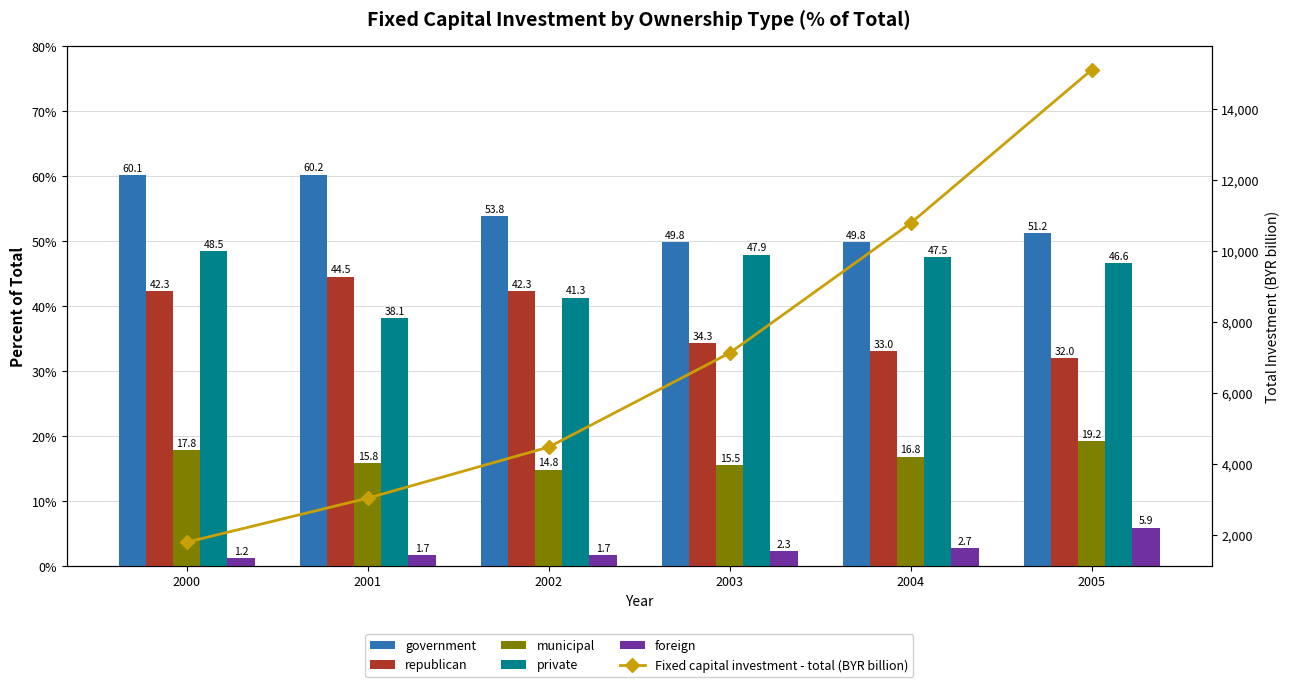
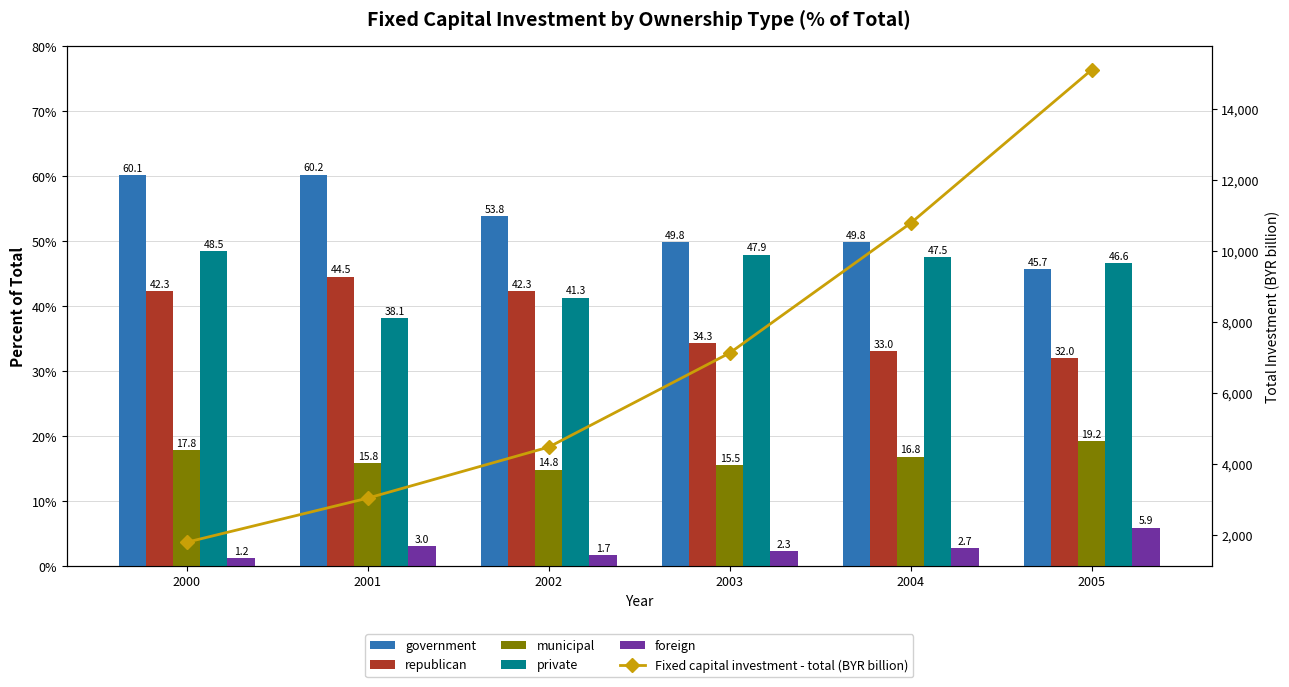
  {
    "government": {
      "2000": 60.1,
      "2001": 60.2,
      "2002": 53.8,
      "2003": 49.8,
      "2004": 49.8,
-     "2005": 51.2
+     "2005": 45.7
    },
    "republican": {
      "2000": 42.3,
      "2001": 44.5,
      "2002": 42.3,
      "2003": 34.3,
      "2004": 33.0,
      "2005": 32.0
    },
    "municipal": {
      "2000": 17.8,
      "2001": 15.8,
      "2002": 14.8,
      "2003": 15.5,
      "2004": 16.8,
      "2005": 19.2
    },
    "private": {
      "2000": 48.5,
      "2001": 38.1,
      "2002": 41.3,
      "2003": 47.9,
      "2004": 47.5,
      "2005": 46.6
    },
    "foreign": {
      "2000": 1.2,
-     "2001": 1.7,
+     "2001": 3.0,
      "2002": 1.7,
      "2003": 2.3,
      "2004": 2.7,
      "2005": 5.9
    }
  }
